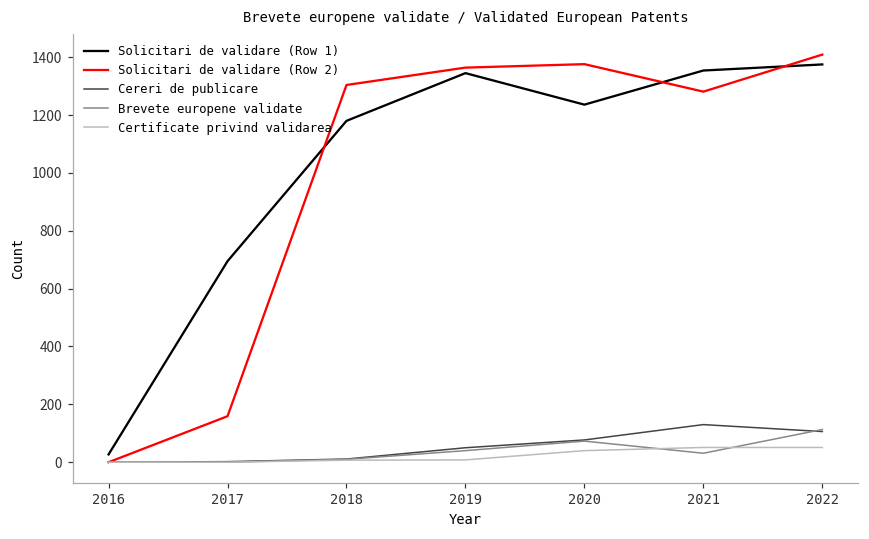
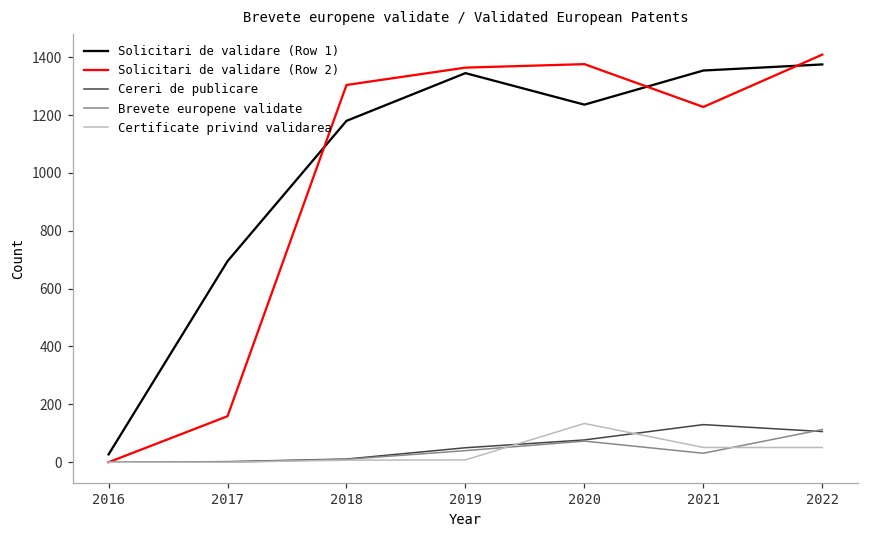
  {
    "Solicitari de validare (Row 1)": {
      "2016": 30,
      "2017": 700,
      "2018": 1180,
      "2019": 1350,
      "2020": 1240,
      "2021": 1350,
      "2022": 1380
    },
    "Solicitari de validare (Row 2)": {
      "2017": 160,
      "2018": 1300,
      "2019": 1360,
      "2020": 1380,
-     "2021": 1280,
+     "2021": 1230,
      "2022": 1410
    },
    "Cereri de publicare": {
      "2019": 50,
      "2021": 130
    },
    "Brevete europene validate": {
      "2019": 40,
      "2021": 30
    },
    "Certificate privind validarea": {
      "2019": 10,
-     "2020": 40,
+     "2020": 130,
      "2021": 50,
      "2022": 50
    }
  }
